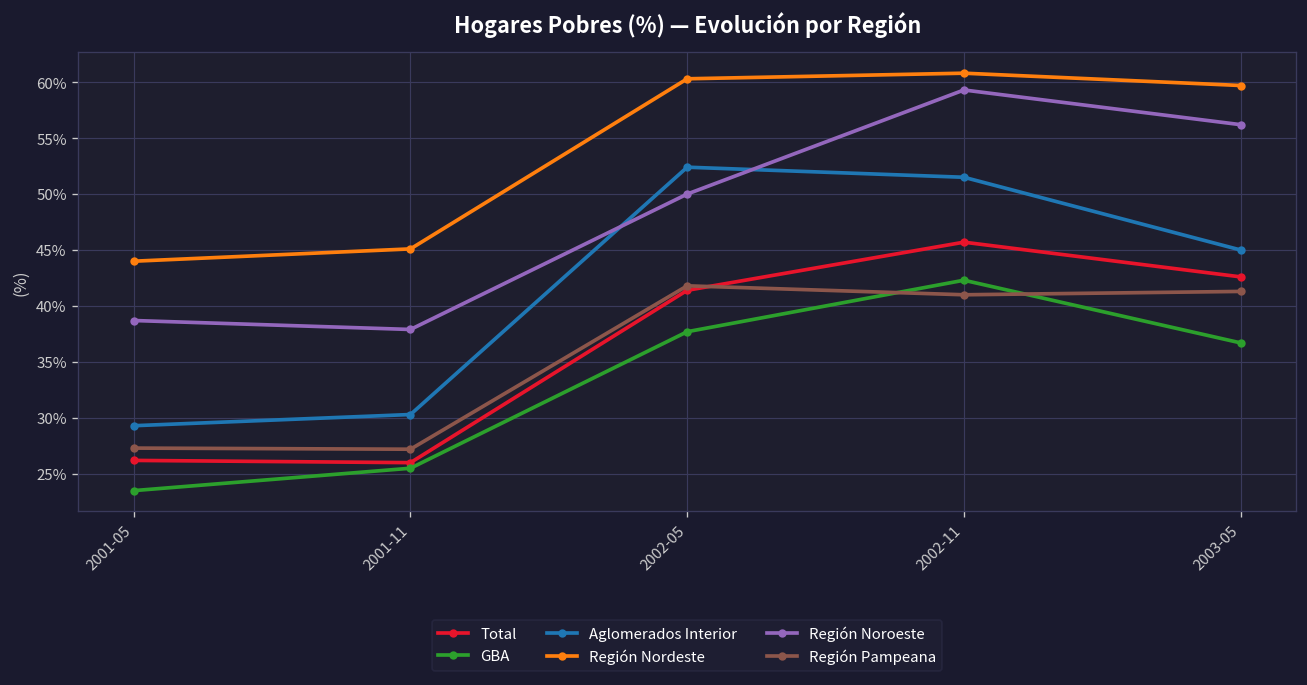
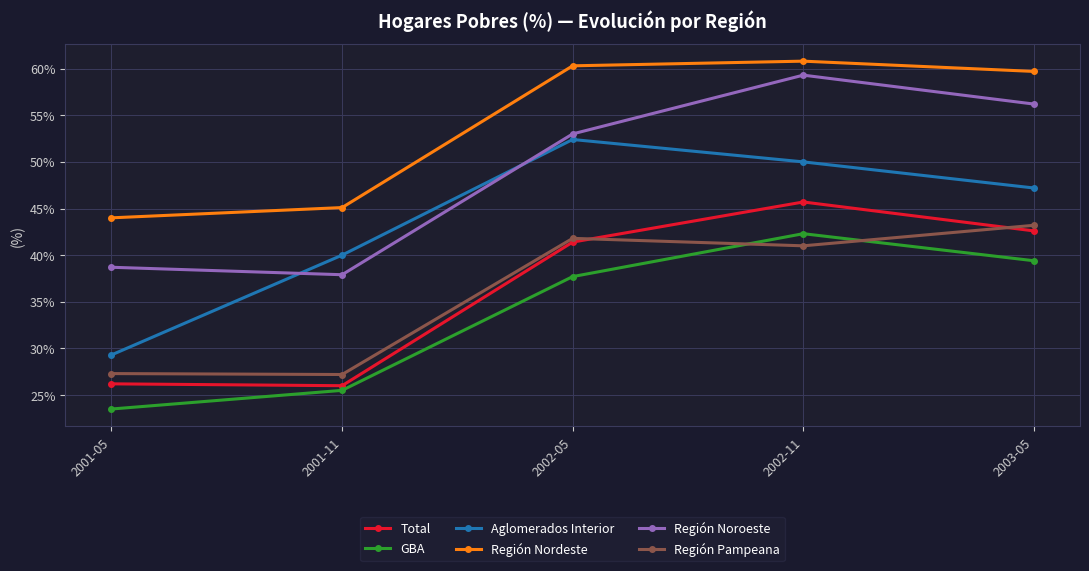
  {
    "Total": {
      "2001-05": "26%",
      "2001-11": "26%",
      "2002-05": "41%",
      "2002-11": "46%",
      "2003-05": "43%"
    },
    "GBA": {
      "2001-05": "24%",
      "2001-11": "26%",
      "2002-05": "38%",
      "2002-11": "42%",
-     "2003-05": "37%"
+     "2003-05": "39%"
    },
    "Aglomerados Interior": {
      "2001-05": "29%",
-     "2001-11": "30%",
+     "2001-11": "40%",
      "2002-05": "52%",
-     "2002-11": "52%",
-     "2003-05": "45%"
+     "2002-11": "50%",
+     "2003-05": "47%"
    },
    "Región Nordeste": {
      "2001-05": "44%",
      "2001-11": "45%",
      "2002-05": "60%",
      "2002-11": "61%",
      "2003-05": "60%"
    },
    "Región Noroeste": {
      "2001-05": "39%",
      "2001-11": "38%",
-     "2002-05": "50%",
+     "2002-05": "53%",
      "2002-11": "59%",
      "2003-05": "56%"
    },
    "Región Pampeana": {
      "2001-05": "27%",
      "2001-11": "27%",
      "2002-05": "42%",
      "2002-11": "41%",
-     "2003-05": "41%"
+     "2003-05": "43%"
    }
  }
